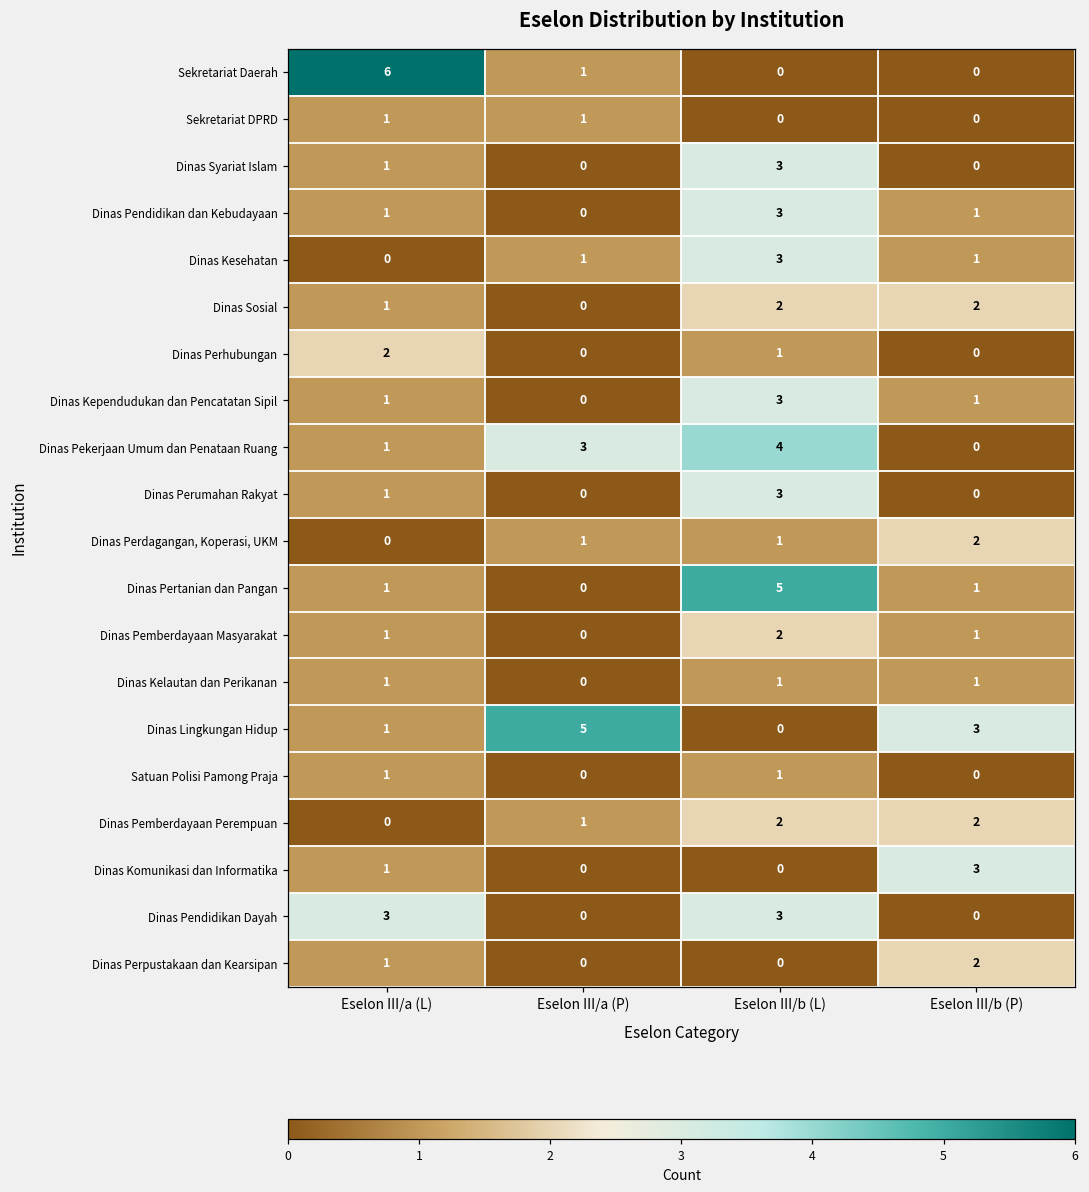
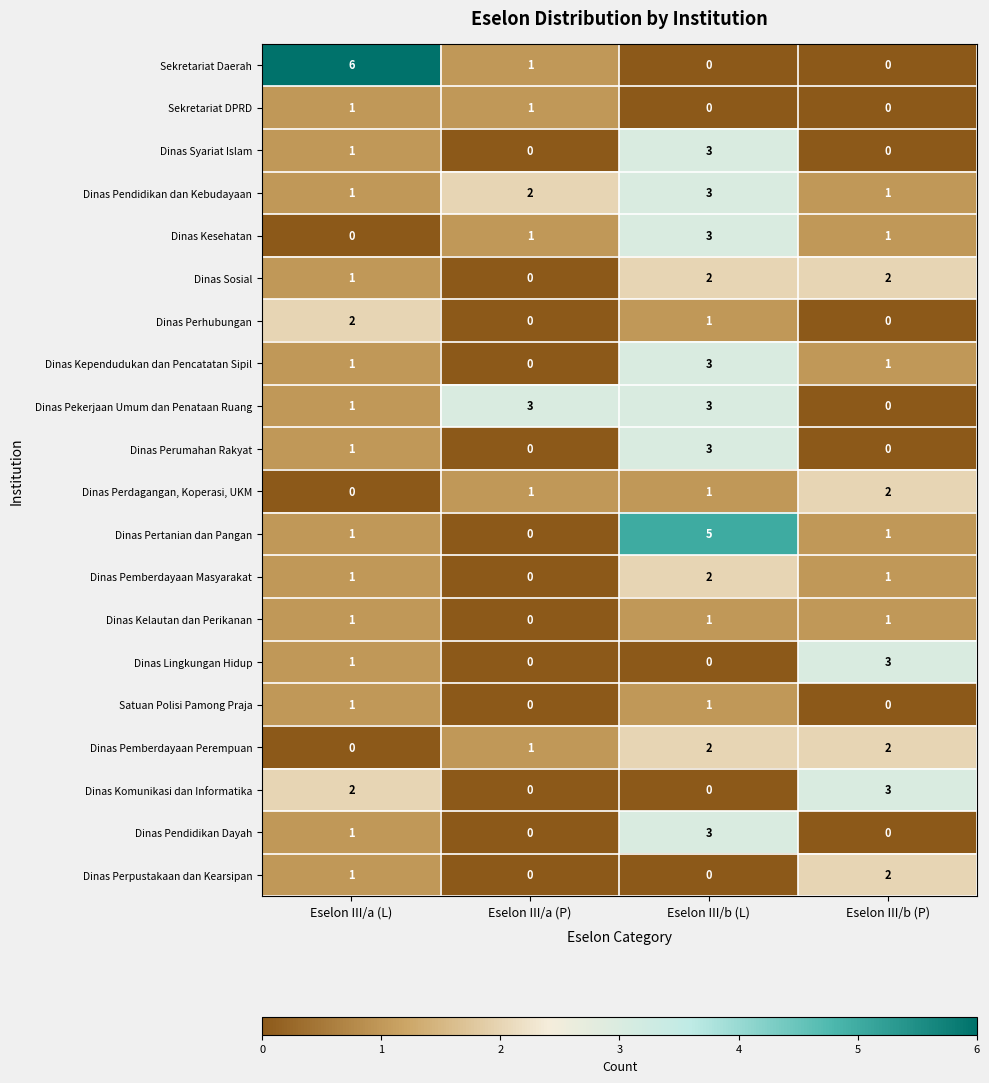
  {
    "Sekretariat Daerah": {
      "Eselon III/a (L)": 6,
      "Eselon III/a (P)": 1,
      "Eselon III/b (L)": 0,
      "Eselon III/b (P)": 0
    },
    "Sekretariat DPRD": {
      "Eselon III/a (L)": 1,
      "Eselon III/a (P)": 1,
      "Eselon III/b (L)": 0,
      "Eselon III/b (P)": 0
    },
    "Dinas Syariat Islam": {
      "Eselon III/a (L)": 1,
      "Eselon III/a (P)": 0,
      "Eselon III/b (L)": 3,
      "Eselon III/b (P)": 0
    },
    "Dinas Pendidikan dan Kebudayaan": {
      "Eselon III/a (L)": 1,
-     "Eselon III/a (P)": 0,
+     "Eselon III/a (P)": 2,
      "Eselon III/b (L)": 3,
      "Eselon III/b (P)": 1
    },
    "Dinas Kesehatan": {
      "Eselon III/a (L)": 0,
      "Eselon III/a (P)": 1,
      "Eselon III/b (L)": 3,
      "Eselon III/b (P)": 1
    },
    "Dinas Sosial": {
      "Eselon III/a (L)": 1,
      "Eselon III/a (P)": 0,
      "Eselon III/b (L)": 2,
      "Eselon III/b (P)": 2
    },
    "Dinas Perhubungan": {
      "Eselon III/a (L)": 2,
      "Eselon III/a (P)": 0,
      "Eselon III/b (L)": 1,
      "Eselon III/b (P)": 0
    },
    "Dinas Kependudukan dan Pencatatan Sipil": {
      "Eselon III/a (L)": 1,
      "Eselon III/a (P)": 0,
      "Eselon III/b (L)": 3,
      "Eselon III/b (P)": 1
    },
    "Dinas Pekerjaan Umum dan Penataan Ruang": {
      "Eselon III/a (L)": 1,
      "Eselon III/a (P)": 3,
-     "Eselon III/b (L)": 4,
+     "Eselon III/b (L)": 3,
      "Eselon III/b (P)": 0
    },
    "Dinas Perumahan Rakyat": {
      "Eselon III/a (L)": 1,
      "Eselon III/a (P)": 0,
      "Eselon III/b (L)": 3,
      "Eselon III/b (P)": 0
    },
    "Dinas Perdagangan, Koperasi, UKM": {
      "Eselon III/a (L)": 0,
      "Eselon III/a (P)": 1,
      "Eselon III/b (L)": 1,
      "Eselon III/b (P)": 2
    },
    "Dinas Pertanian dan Pangan": {
      "Eselon III/a (L)": 1,
      "Eselon III/a (P)": 0,
      "Eselon III/b (L)": 5,
      "Eselon III/b (P)": 1
    },
    "Dinas Pemberdayaan Masyarakat": {
      "Eselon III/a (L)": 1,
      "Eselon III/a (P)": 0,
      "Eselon III/b (L)": 2,
      "Eselon III/b (P)": 1
    },
    "Dinas Kelautan dan Perikanan": {
      "Eselon III/a (L)": 1,
      "Eselon III/a (P)": 0,
      "Eselon III/b (L)": 1,
      "Eselon III/b (P)": 1
    },
    "Dinas Lingkungan Hidup": {
      "Eselon III/a (L)": 1,
-     "Eselon III/a (P)": 5,
+     "Eselon III/a (P)": 0,
      "Eselon III/b (L)": 0,
      "Eselon III/b (P)": 3
    },
    "Satuan Polisi Pamong Praja": {
      "Eselon III/a (L)": 1,
      "Eselon III/a (P)": 0,
      "Eselon III/b (L)": 1,
      "Eselon III/b (P)": 0
    },
    "Dinas Pemberdayaan Perempuan": {
      "Eselon III/a (L)": 0,
      "Eselon III/a (P)": 1,
      "Eselon III/b (L)": 2,
      "Eselon III/b (P)": 2
    },
    "Dinas Komunikasi dan Informatika": {
-     "Eselon III/a (L)": 1,
+     "Eselon III/a (L)": 2,
      "Eselon III/a (P)": 0,
      "Eselon III/b (L)": 0,
      "Eselon III/b (P)": 3
    },
    "Dinas Pendidikan Dayah": {
-     "Eselon III/a (L)": 3,
+     "Eselon III/a (L)": 1,
      "Eselon III/a (P)": 0,
      "Eselon III/b (L)": 3,
      "Eselon III/b (P)": 0
    },
    "Dinas Perpustakaan dan Kearsipan": {
      "Eselon III/a (L)": 1,
      "Eselon III/a (P)": 0,
      "Eselon III/b (L)": 0,
      "Eselon III/b (P)": 2
    }
  }
